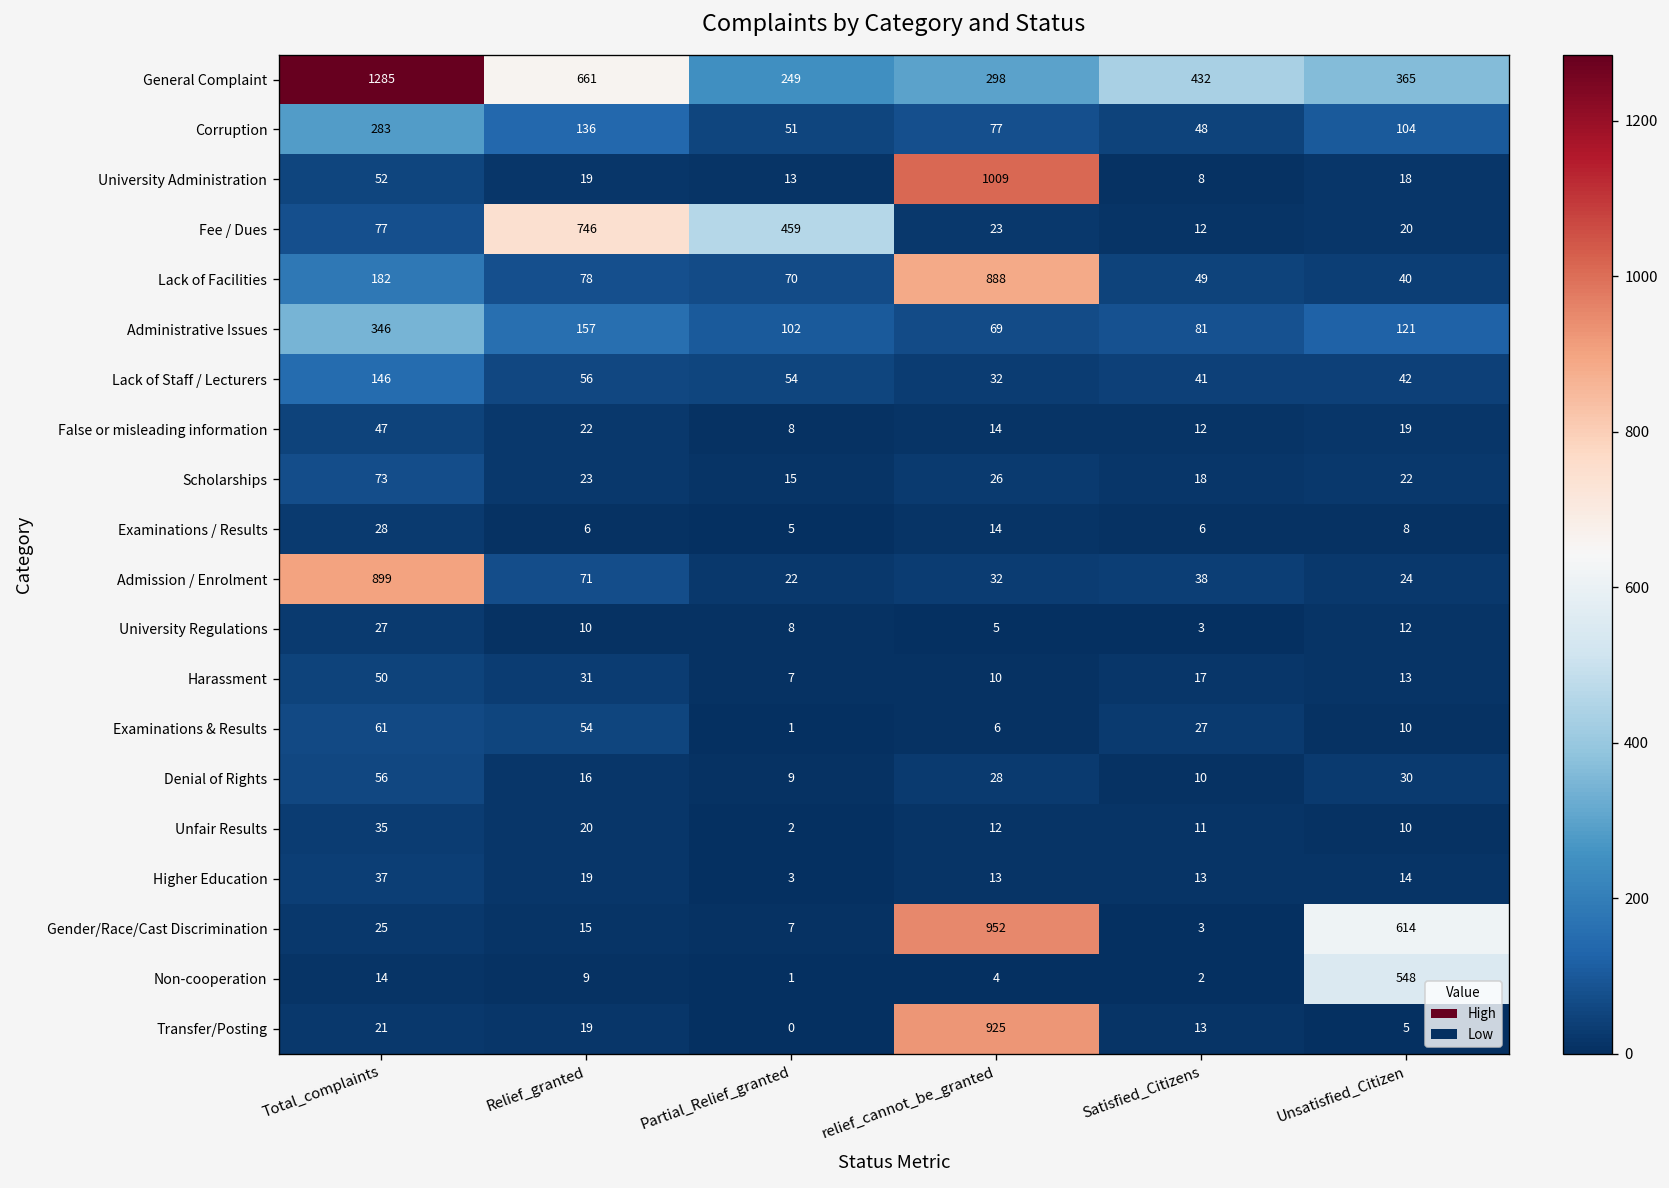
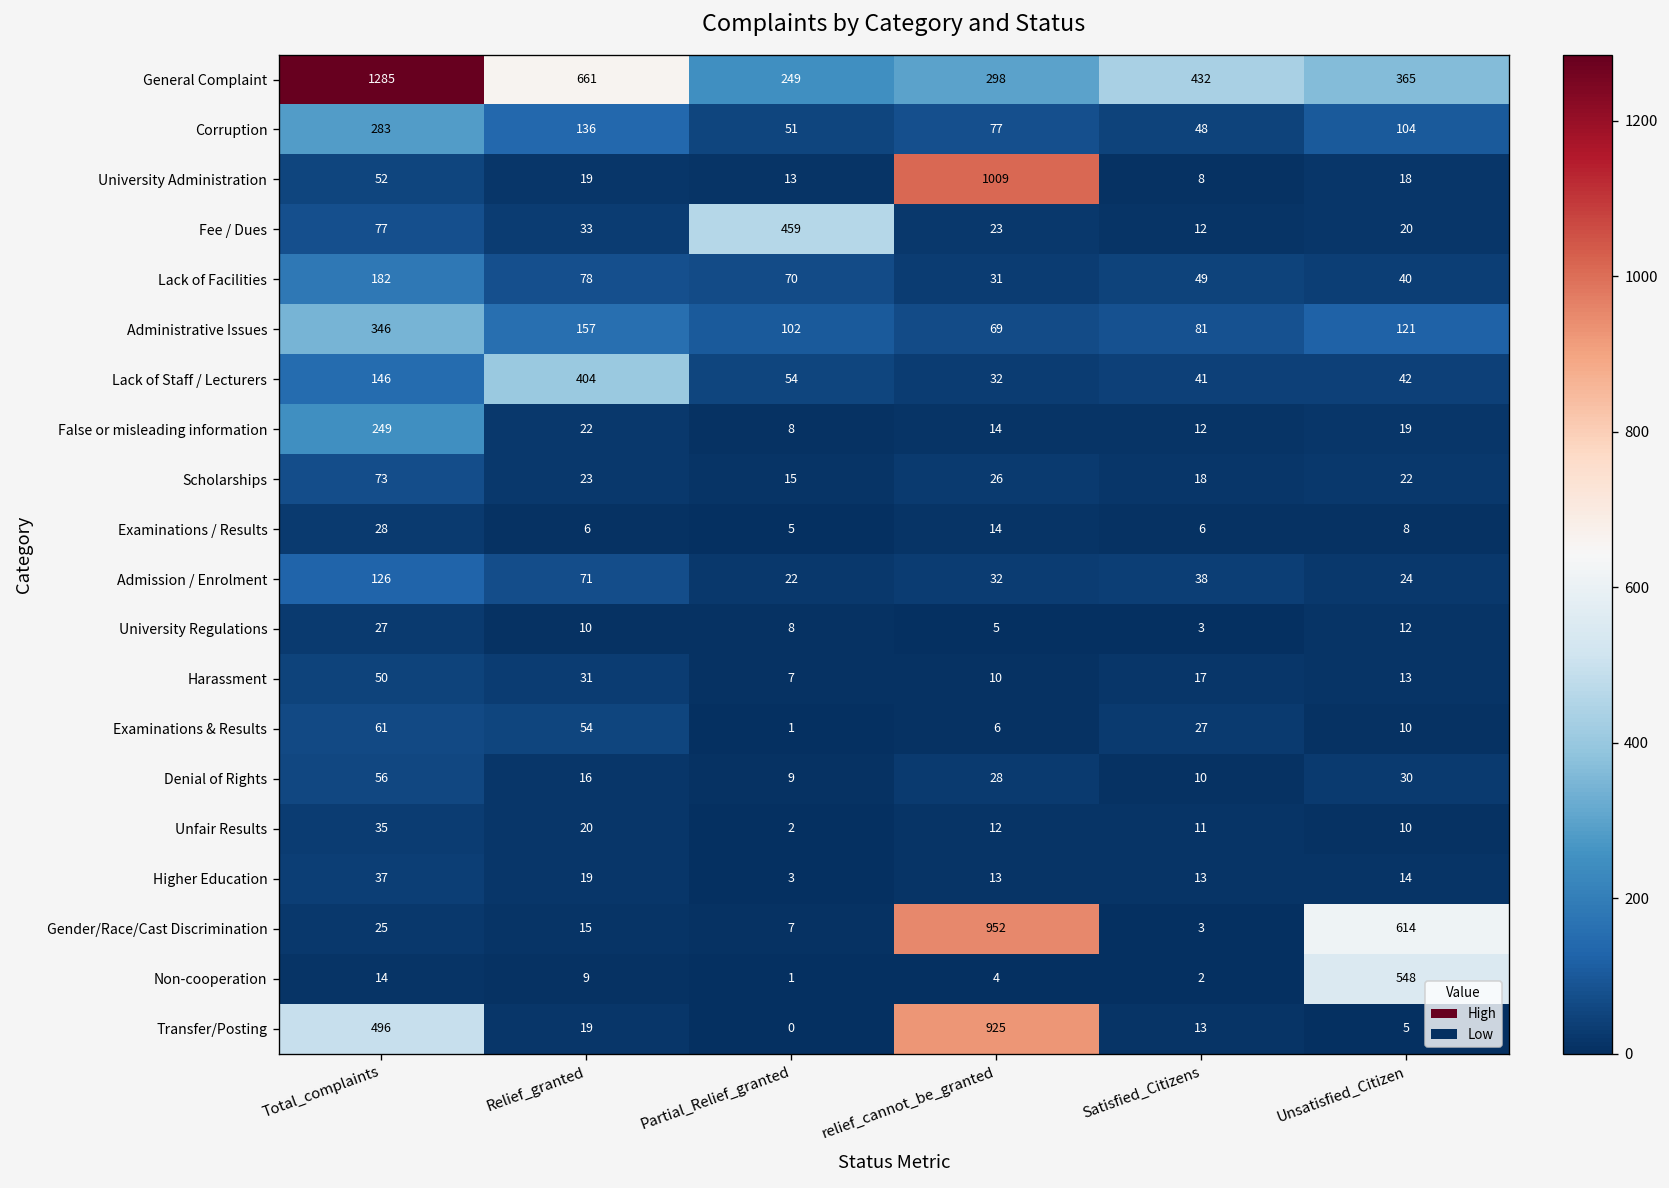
  {
    "General Complaint": {
      "Total_complaints": 1285,
      "Relief_granted": 661,
      "Partial_Relief_granted": 249,
      "relief_cannot_be_granted": 298,
      "Satisfied_Citizens": 432,
      "Unsatisfied_Citizen": 365
    },
    "Corruption": {
      "Total_complaints": 283,
      "Relief_granted": 136,
      "Partial_Relief_granted": 51,
      "relief_cannot_be_granted": 77,
      "Satisfied_Citizens": 48,
      "Unsatisfied_Citizen": 104
    },
    "University Administration": {
      "Total_complaints": 52,
      "Relief_granted": 19,
      "Partial_Relief_granted": 13,
      "relief_cannot_be_granted": 1009,
      "Satisfied_Citizens": 8,
      "Unsatisfied_Citizen": 18
    },
    "Fee / Dues": {
      "Total_complaints": 77,
-     "Relief_granted": 746,
+     "Relief_granted": 33,
      "Partial_Relief_granted": 459,
      "relief_cannot_be_granted": 23,
      "Satisfied_Citizens": 12,
      "Unsatisfied_Citizen": 20
    },
    "Lack of Facilities": {
      "Total_complaints": 182,
      "Relief_granted": 78,
      "Partial_Relief_granted": 70,
-     "relief_cannot_be_granted": 888,
+     "relief_cannot_be_granted": 31,
      "Satisfied_Citizens": 49,
      "Unsatisfied_Citizen": 40
    },
    "Administrative Issues": {
      "Total_complaints": 346,
      "Relief_granted": 157,
      "Partial_Relief_granted": 102,
      "relief_cannot_be_granted": 69,
      "Satisfied_Citizens": 81,
      "Unsatisfied_Citizen": 121
    },
    "Lack of Staff / Lecturers": {
      "Total_complaints": 146,
-     "Relief_granted": 56,
+     "Relief_granted": 404,
      "Partial_Relief_granted": 54,
      "relief_cannot_be_granted": 32,
      "Satisfied_Citizens": 41,
      "Unsatisfied_Citizen": 42
    },
    "False or misleading information": {
-     "Total_complaints": 47,
+     "Total_complaints": 249,
      "Relief_granted": 22,
      "Partial_Relief_granted": 8,
      "relief_cannot_be_granted": 14,
      "Satisfied_Citizens": 12,
      "Unsatisfied_Citizen": 19
    },
    "Scholarships": {
      "Total_complaints": 73,
      "Relief_granted": 23,
      "Partial_Relief_granted": 15,
      "relief_cannot_be_granted": 26,
      "Satisfied_Citizens": 18,
      "Unsatisfied_Citizen": 22
    },
    "Examinations / Results": {
      "Total_complaints": 28,
      "Relief_granted": 6,
      "Partial_Relief_granted": 5,
      "relief_cannot_be_granted": 14,
      "Satisfied_Citizens": 6,
      "Unsatisfied_Citizen": 8
    },
    "Admission / Enrolment": {
-     "Total_complaints": 899,
+     "Total_complaints": 126,
      "Relief_granted": 71,
      "Partial_Relief_granted": 22,
      "relief_cannot_be_granted": 32,
      "Satisfied_Citizens": 38,
      "Unsatisfied_Citizen": 24
    },
    "University Regulations": {
      "Total_complaints": 27,
      "Relief_granted": 10,
      "Partial_Relief_granted": 8,
      "relief_cannot_be_granted": 5,
      "Satisfied_Citizens": 3,
      "Unsatisfied_Citizen": 12
    },
    "Harassment": {
      "Total_complaints": 50,
      "Relief_granted": 31,
      "Partial_Relief_granted": 7,
      "relief_cannot_be_granted": 10,
      "Satisfied_Citizens": 17,
      "Unsatisfied_Citizen": 13
    },
    "Examinations & Results": {
      "Total_complaints": 61,
      "Relief_granted": 54,
      "Partial_Relief_granted": 1,
      "relief_cannot_be_granted": 6,
      "Satisfied_Citizens": 27,
      "Unsatisfied_Citizen": 10
    },
    "Denial of Rights": {
      "Total_complaints": 56,
      "Relief_granted": 16,
      "Partial_Relief_granted": 9,
      "relief_cannot_be_granted": 28,
      "Satisfied_Citizens": 10,
      "Unsatisfied_Citizen": 30
    },
    "Unfair Results": {
      "Total_complaints": 35,
      "Relief_granted": 20,
      "Partial_Relief_granted": 2,
      "relief_cannot_be_granted": 12,
      "Satisfied_Citizens": 11,
      "Unsatisfied_Citizen": 10
    },
    "Higher Education": {
      "Total_complaints": 37,
      "Relief_granted": 19,
      "Partial_Relief_granted": 3,
      "relief_cannot_be_granted": 13,
      "Satisfied_Citizens": 13,
      "Unsatisfied_Citizen": 14
    },
    "Gender/Race/Cast Discrimination": {
      "Total_complaints": 25,
      "Relief_granted": 15,
      "Partial_Relief_granted": 7,
      "relief_cannot_be_granted": 952,
      "Satisfied_Citizens": 3,
      "Unsatisfied_Citizen": 614
    },
    "Non-cooperation": {
      "Total_complaints": 14,
      "Relief_granted": 9,
      "Partial_Relief_granted": 1,
      "relief_cannot_be_granted": 4,
      "Satisfied_Citizens": 2,
      "Unsatisfied_Citizen": 548
    },
    "Transfer/Posting": {
-     "Total_complaints": 21,
+     "Total_complaints": 496,
      "Relief_granted": 19,
      "Partial_Relief_granted": 0,
      "relief_cannot_be_granted": 925,
      "Satisfied_Citizens": 13,
      "Unsatisfied_Citizen": 5
    }
  }
